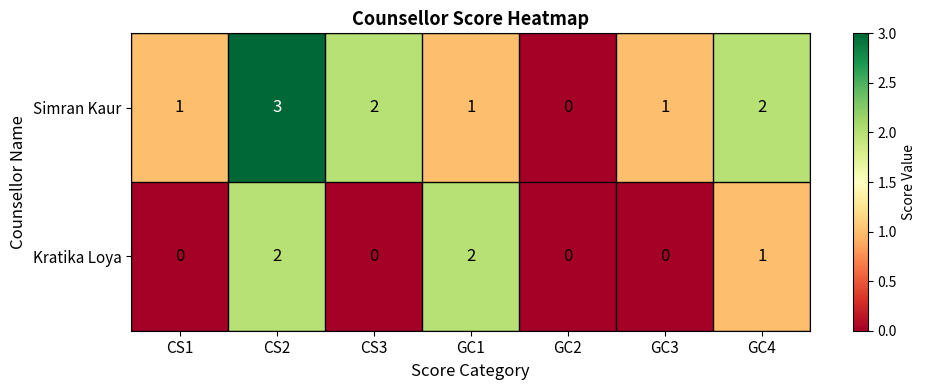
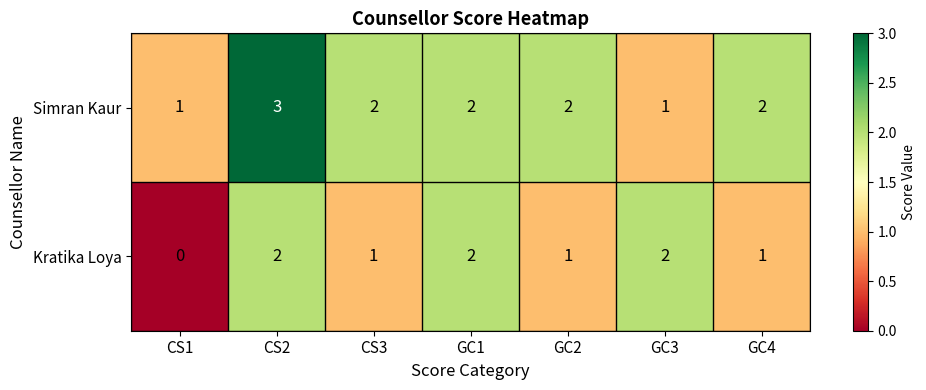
  {
    "Simran Kaur": {
      "CS1": 1,
      "CS2": 3,
      "CS3": 2,
-     "GC1": 1,
-     "GC2": 0,
+     "GC1": 2,
+     "GC2": 2,
      "GC3": 1,
      "GC4": 2
    },
    "Kratika Loya": {
      "CS1": 0,
      "CS2": 2,
-     "CS3": 0,
+     "CS3": 1,
      "GC1": 2,
-     "GC2": 0,
-     "GC3": 0,
+     "GC2": 1,
+     "GC3": 2,
      "GC4": 1
    }
  }
